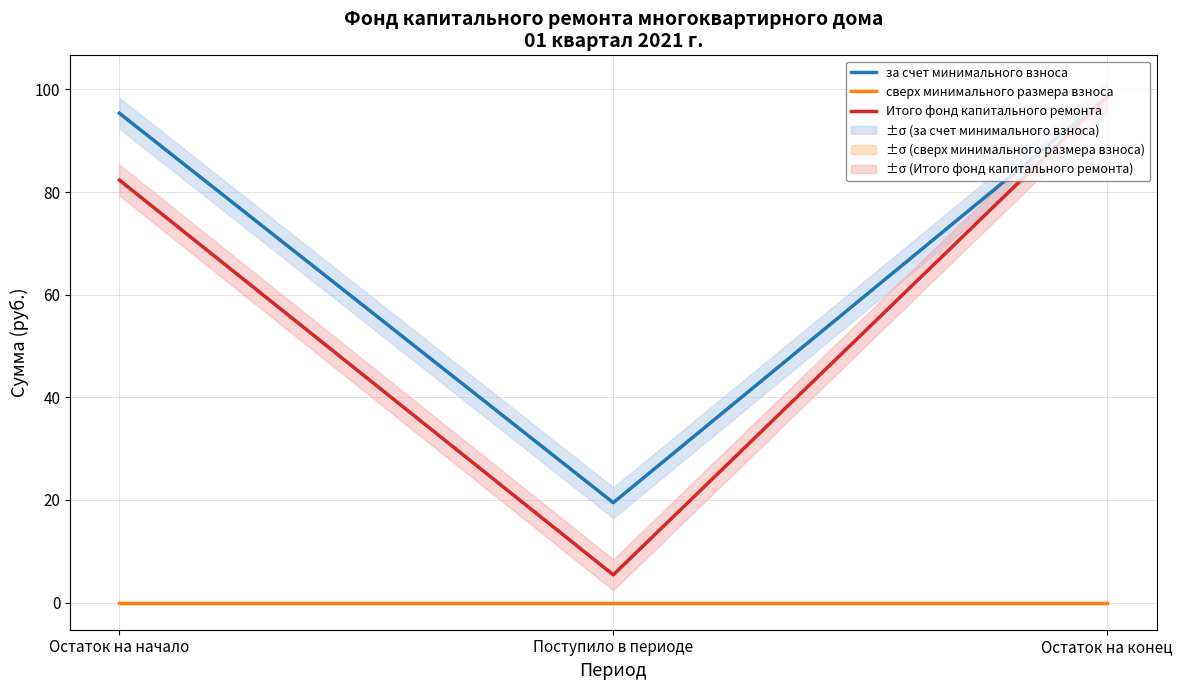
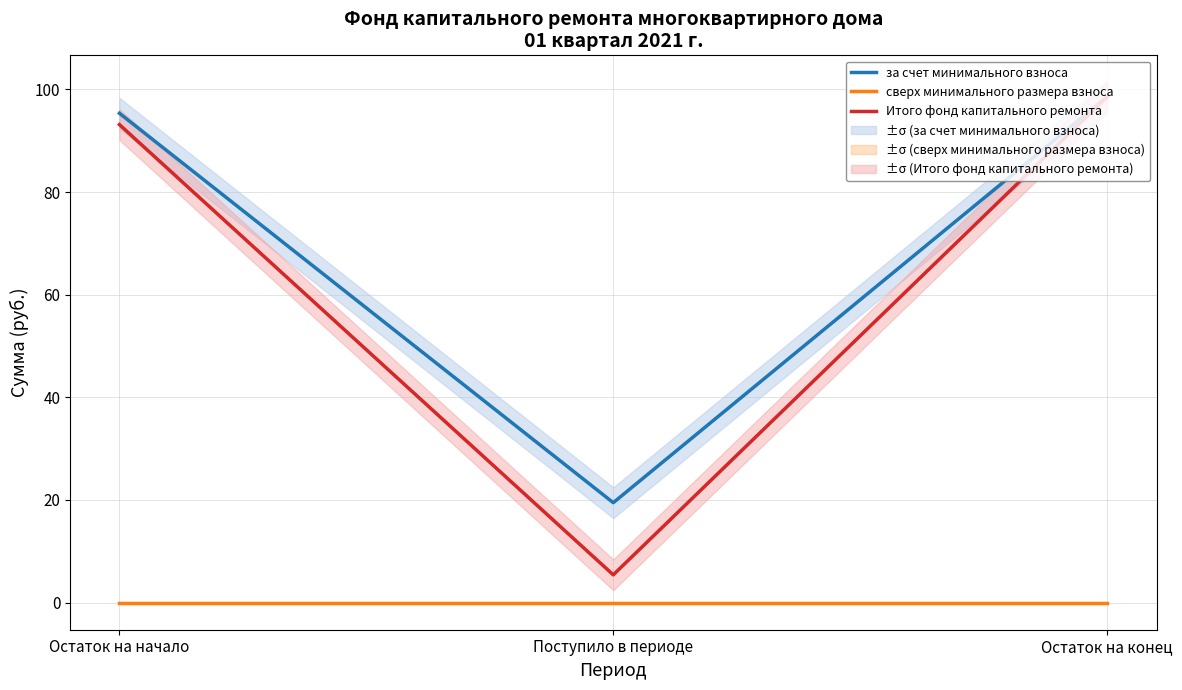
  {
    "за счет минимального взноса": {
      "Остаток на начало": 95,
      "Поступило в периоде": 19
    },
    "Итого фонд капитального ремонта": {
-     "Остаток на начало": 82,
+     "Остаток на начало": 93,
      "Поступило в периоде": 5
    }
  }
